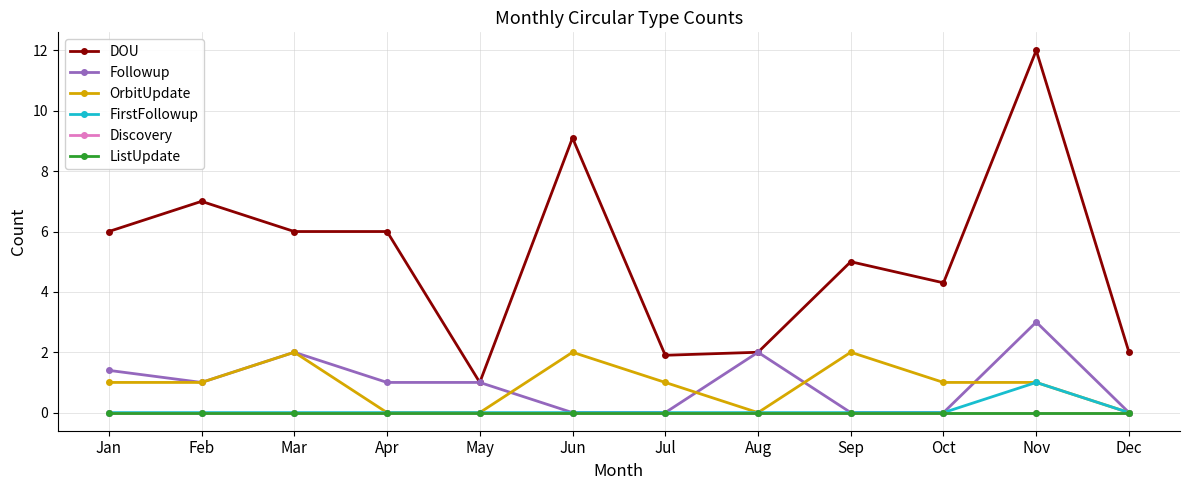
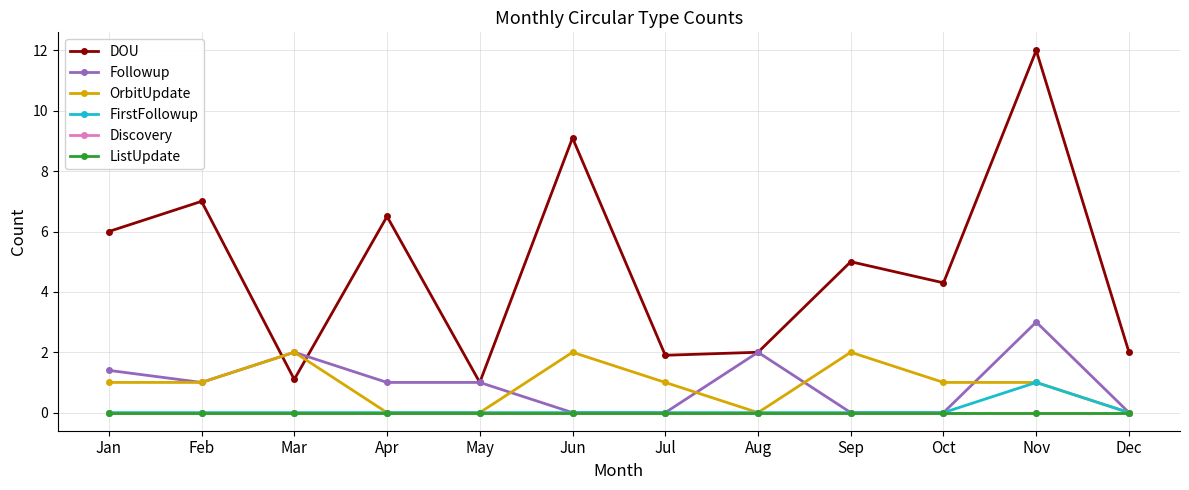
  {
    "DOU": {
      "Jan": 6.0,
      "Feb": 7.0,
-     "Mar": 6.0,
-     "Apr": 6.0,
+     "Mar": 1.1,
+     "Apr": 6.5,
      "Jun": 9.1,
      "Jul": 1.9,
      "Sep": 5.0,
      "Oct": 4.3,
      "Nov": 12.0,
      "Dec": 2.0
    },
    "Followup": {
      "Jan": 1.4,
      "Apr": 1.0,
      "Nov": 3.0
    },
    "OrbitUpdate": {
      "Jan": 1.0,
      "Jun": 2.0,
      "Jul": 1.0,
      "Sep": 2.0,
      "Oct": 1.0
    },
    "ListUpdate": {
      "Nov": 0.0
    }
  }
